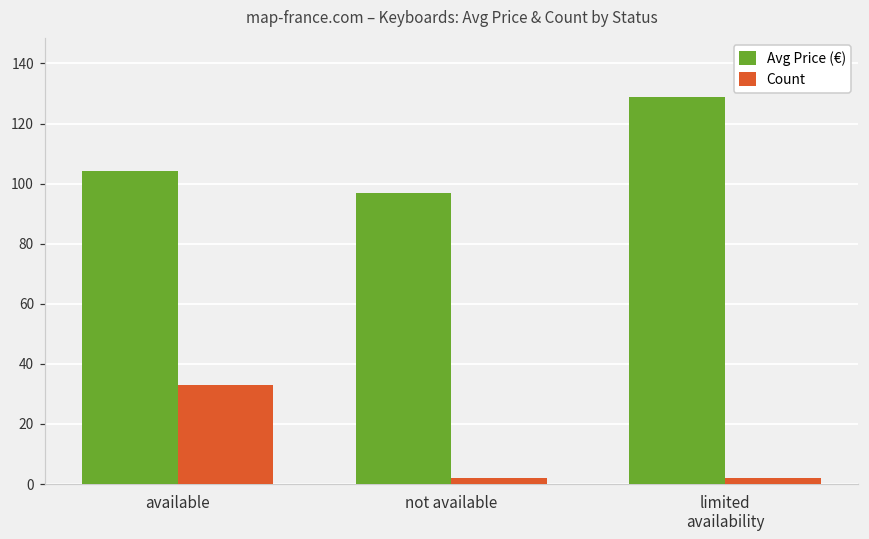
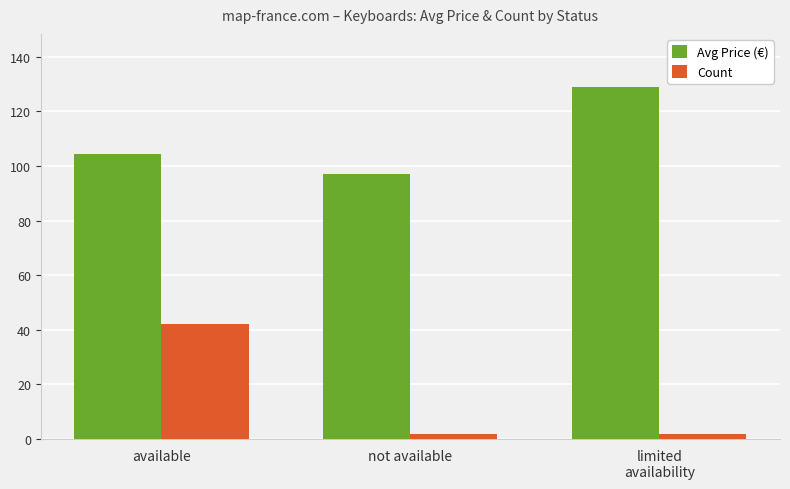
  {
    "Avg Price (€)": {
      "available": 104,
      "not available": 97,
      "limited availability": 129
    },
    "Count": {
-     "available": 33,
+     "available": 42,
      "not available": 2,
      "limited availability": 2
    }
  }
